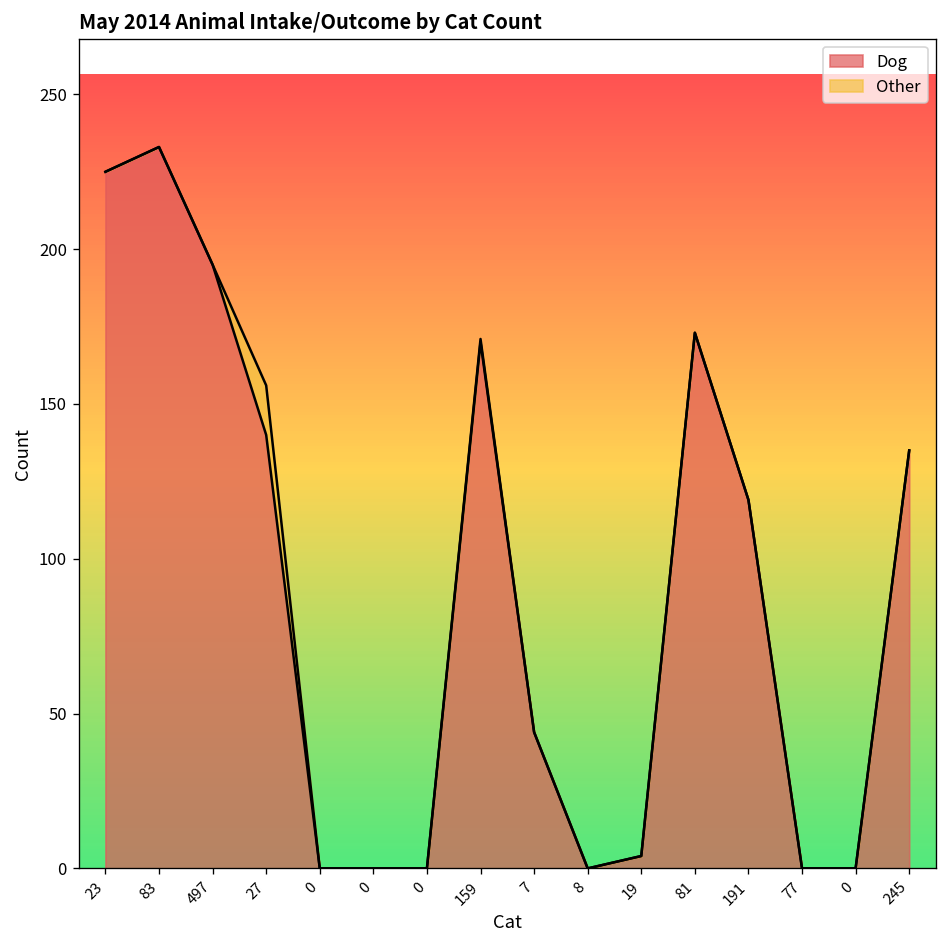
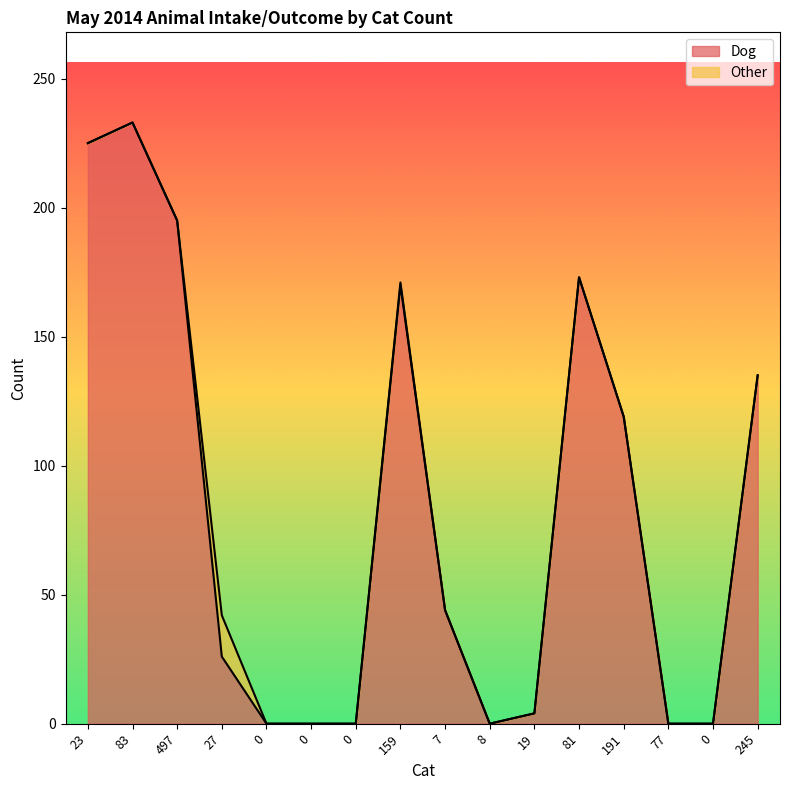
  {
    "Dog": {
-     "27": 140,
+     "27": 26,
      "159": 170
    },
    "Other": {
      "27": 16,
      "159": 1
    }
  }
